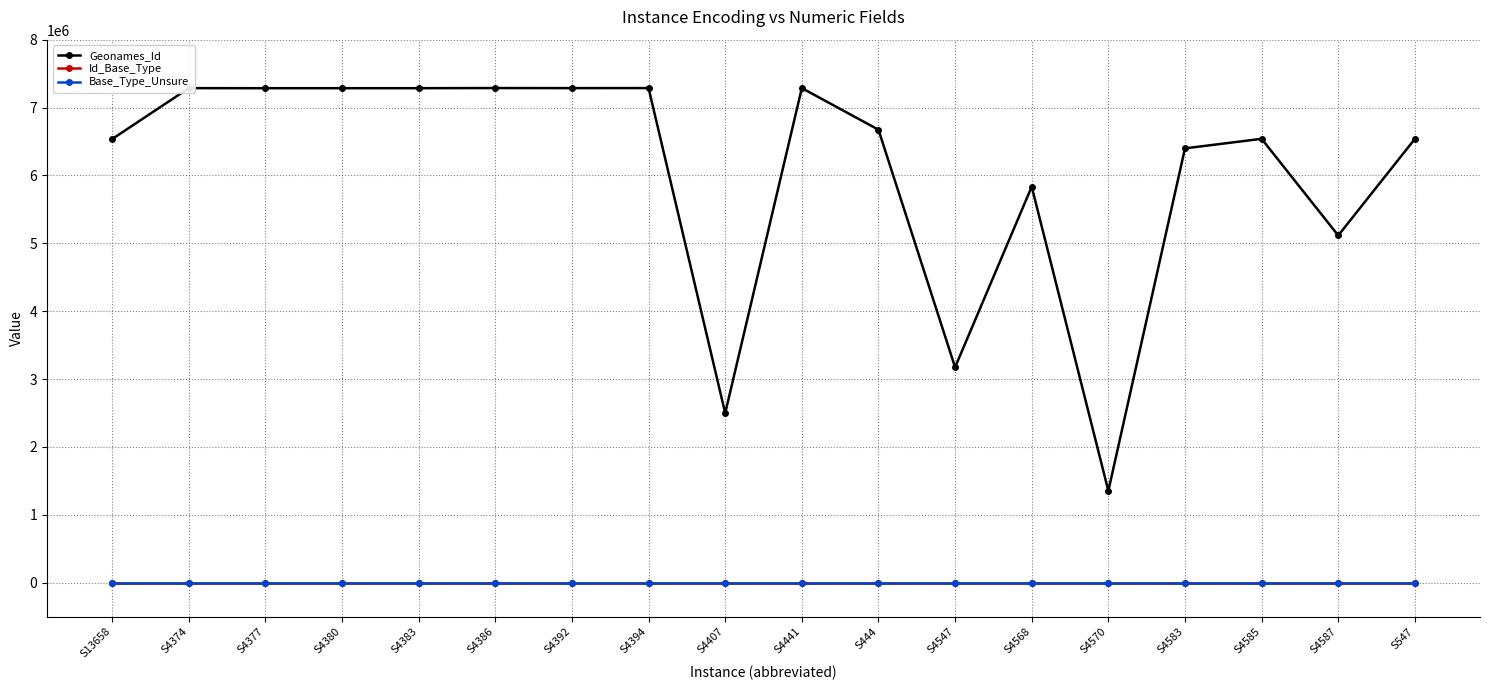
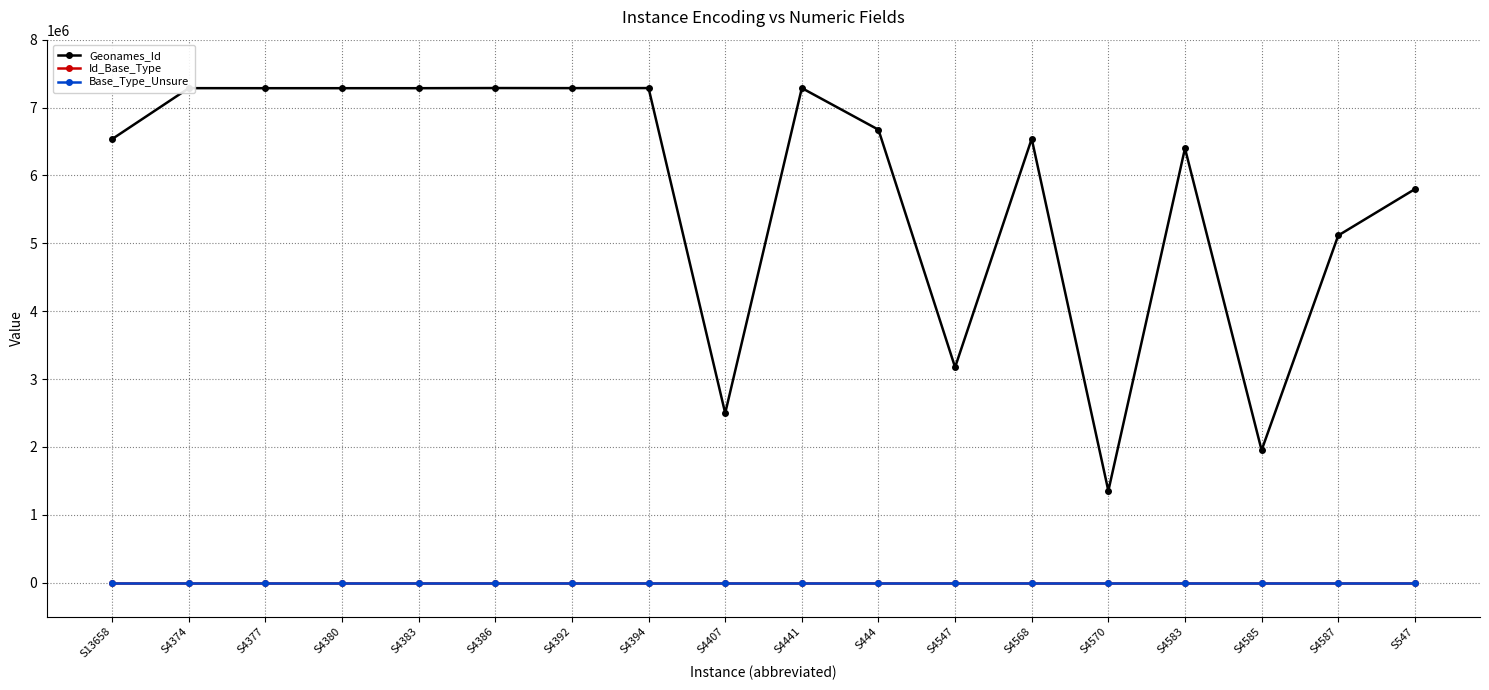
  {
    "Geonames_Id": {
      "S13658": 6500000,
      "S4377": 7300000,
      "S4380": 7300000,
      "S4383": 7300000,
      "S4386": 7300000,
      "S4392": 7300000,
      "S4394": 7300000,
      "S4407": 2500000,
      "S4441": 7300000,
      "S444": 6700000,
      "S4547": 3200000,
-     "S4568": 5800000,
+     "S4568": 6500000,
      "S4570": 1400000,
      "S4583": 6400000,
-     "S4585": 6500000,
+     "S4585": 2000000,
      "S4587": 5100000,
-     "S547": 6500000
+     "S547": 5800000
    },
    "Base_Type_Unsure": {
      "S13658": 0,
      "S4374": 0,
      "S4377": 0,
      "S4380": 0,
      "S4383": 0,
      "S4386": 0,
      "S4392": 0,
      "S4394": 0,
      "S4407": 0,
      "S4441": 0,
      "S444": 0,
      "S4547": 0,
      "S4568": 0,
      "S4570": 0,
      "S4583": 0,
      "S4585": 0,
      "S4587": 0,
      "S547": 0
    }
  }
